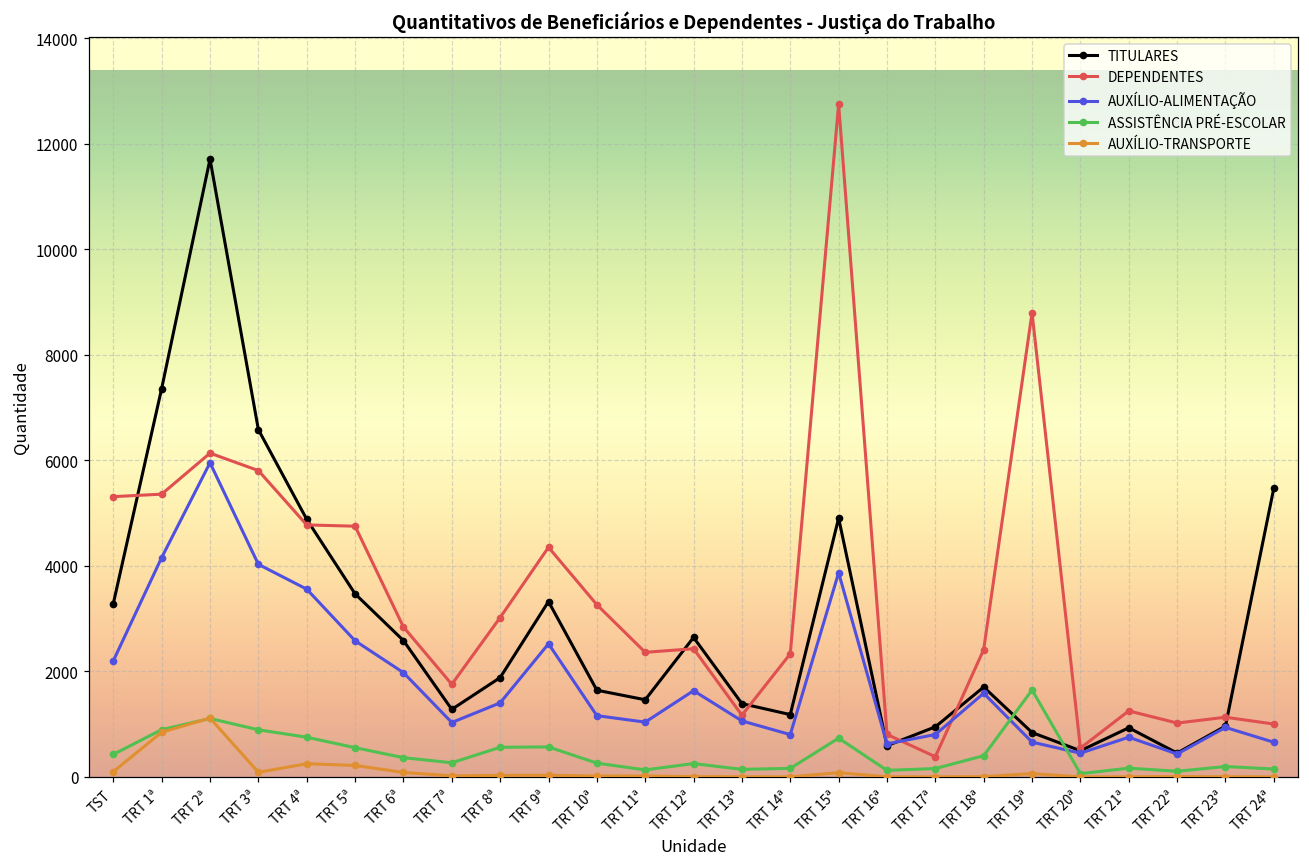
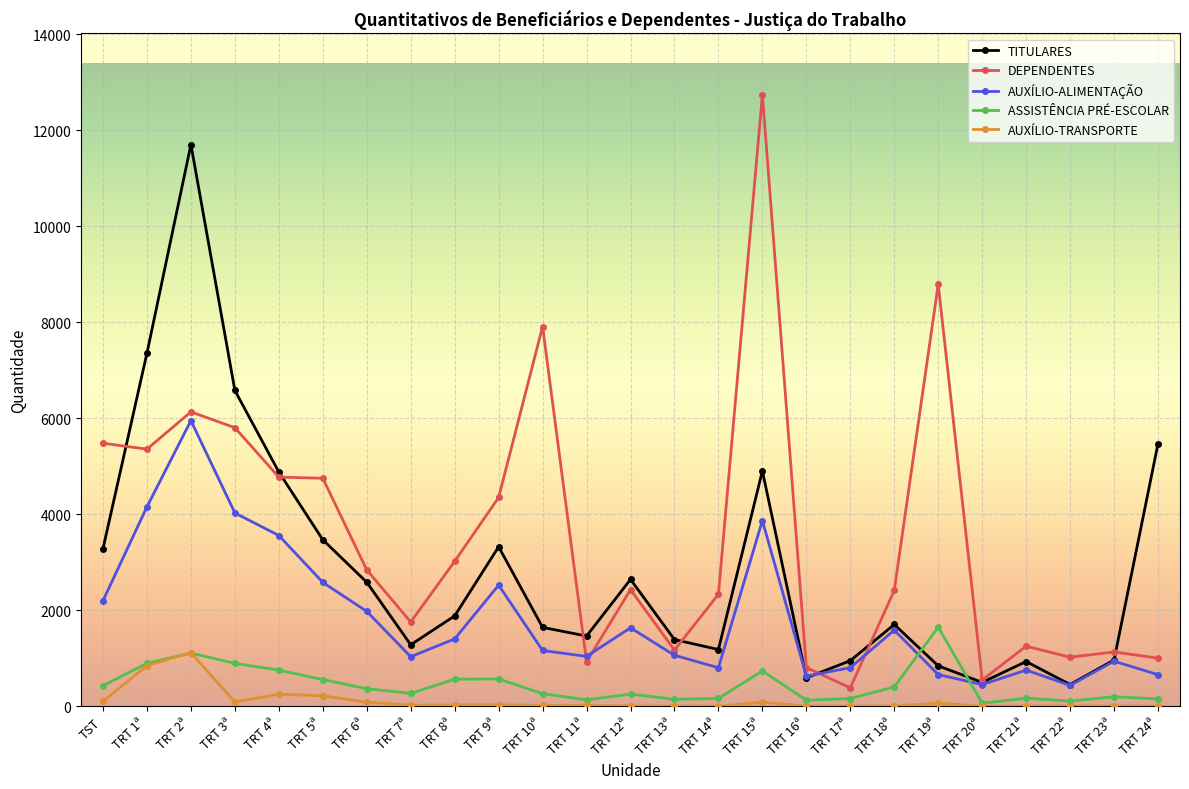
  {
    "TITULARES": {
      "TST": 3300,
      "TRT 1ª": 7400,
      "TRT 2ª": 11700,
      "TRT 3ª": 6600,
      "TRT 4ª": 4900,
      "TRT 5ª": 3500,
      "TRT 6ª": 2600,
      "TRT 7ª": 1300,
      "TRT 8ª": 1900,
      "TRT 9ª": 3300,
      "TRT 10ª": 1600,
      "TRT 11ª": 1500,
      "TRT 12ª": 2600,
      "TRT 13ª": 1400,
      "TRT 14ª": 1200,
      "TRT 15ª": 4900,
      "TRT 17ª": 900,
      "TRT 18ª": 1700,
      "TRT 19ª": 800,
      "TRT 21ª": 900,
      "TRT 24ª": 5500
    },
    "DEPENDENTES": {
-     "TST": 5300,
+     "TST": 5500,
      "TRT 1ª": 5400,
      "TRT 2ª": 6100,
      "TRT 3ª": 5800,
      "TRT 4ª": 4800,
      "TRT 5ª": 4800,
      "TRT 6ª": 2800,
      "TRT 7ª": 1800,
      "TRT 8ª": 3000,
      "TRT 9ª": 4400,
-     "TRT 10ª": 3300,
-     "TRT 11ª": 2400,
+     "TRT 10ª": 7900,
+     "TRT 11ª": 900,
      "TRT 12ª": 2400,
      "TRT 13ª": 1200,
      "TRT 14ª": 2300,
      "TRT 15ª": 12700,
      "TRT 16ª": 800,
      "TRT 17ª": 400,
      "TRT 18ª": 2400,
      "TRT 19ª": 8800,
      "TRT 21ª": 1300,
      "TRT 22ª": 1000,
      "TRT 23ª": 1100,
      "TRT 24ª": 1000
    },
    "AUXÍLIO-ALIMENTAÇÃO": {
      "TST": 2200,
      "TRT 1ª": 4200,
      "TRT 2ª": 6000,
      "TRT 3ª": 4000,
      "TRT 4ª": 3600,
      "TRT 5ª": 2600,
      "TRT 6ª": 2000,
      "TRT 7ª": 1000,
      "TRT 8ª": 1400,
      "TRT 9ª": 2500,
      "TRT 10ª": 1200,
      "TRT 11ª": 1000,
      "TRT 12ª": 1600,
      "TRT 13ª": 1100,
      "TRT 14ª": 800,
      "TRT 15ª": 3900,
      "TRT 17ª": 800,
      "TRT 18ª": 1600,
      "TRT 19ª": 700,
      "TRT 21ª": 800,
      "TRT 24ª": 700
    },
    "ASSISTÊNCIA PRÉ-ESCOLAR": {
      "TST": 400,
      "TRT 3ª": 900,
      "TRT 4ª": 800,
      "TRT 5ª": 600,
      "TRT 6ª": 400,
      "TRT 7ª": 300,
      "TRT 8ª": 600,
      "TRT 9ª": 600,
      "TRT 10ª": 300,
      "TRT 11ª": 100,
      "TRT 12ª": 300,
      "TRT 13ª": 100,
      "TRT 14ª": 200,
      "TRT 15ª": 700,
      "TRT 16ª": 100,
      "TRT 17ª": 200,
      "TRT 18ª": 400,
      "TRT 19ª": 1600,
      "TRT 20ª": 100,
      "TRT 21ª": 200,
      "TRT 22ª": 100,
      "TRT 23ª": 200,
      "TRT 24ª": 100
    },
    "AUXÍLIO-TRANSPORTE": {
      "TST": 100,
      "TRT 3ª": 100,
      "TRT 4ª": 200,
      "TRT 5ª": 200,
      "TRT 6ª": 100,
      "TRT 7ª": 0,
      "TRT 8ª": 0,
      "TRT 9ª": 0,
      "TRT 10ª": 0,
      "TRT 11ª": 0,
      "TRT 12ª": 0,
      "TRT 13ª": 0,
      "TRT 14ª": 0,
      "TRT 15ª": 100,
      "TRT 16ª": 0,
      "TRT 17ª": 0,
      "TRT 18ª": 0,
      "TRT 19ª": 100,
      "TRT 20ª": 0,
      "TRT 21ª": 0,
      "TRT 22ª": 0,
      "TRT 23ª": 0,
      "TRT 24ª": 0
    }
  }
